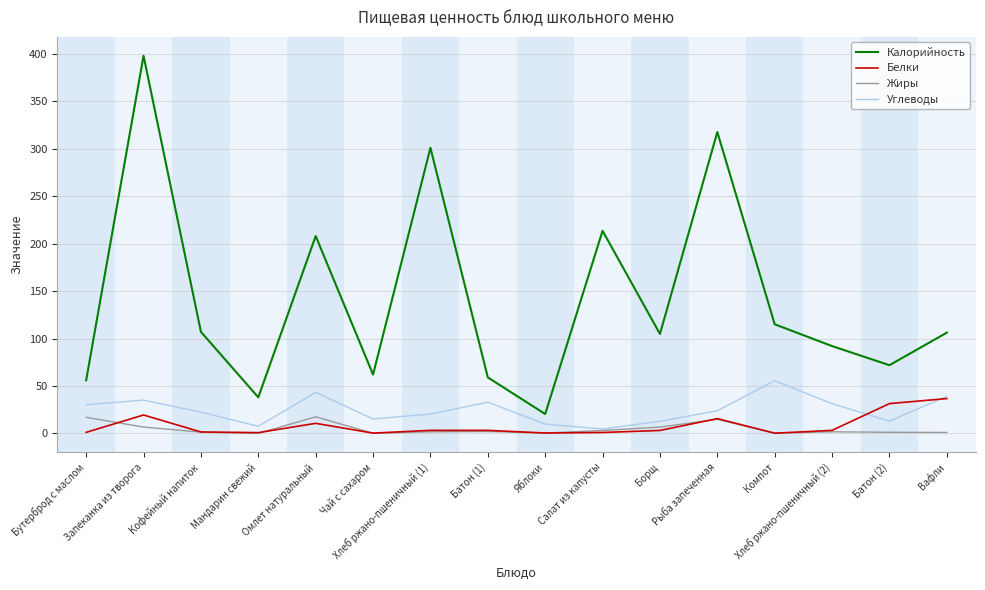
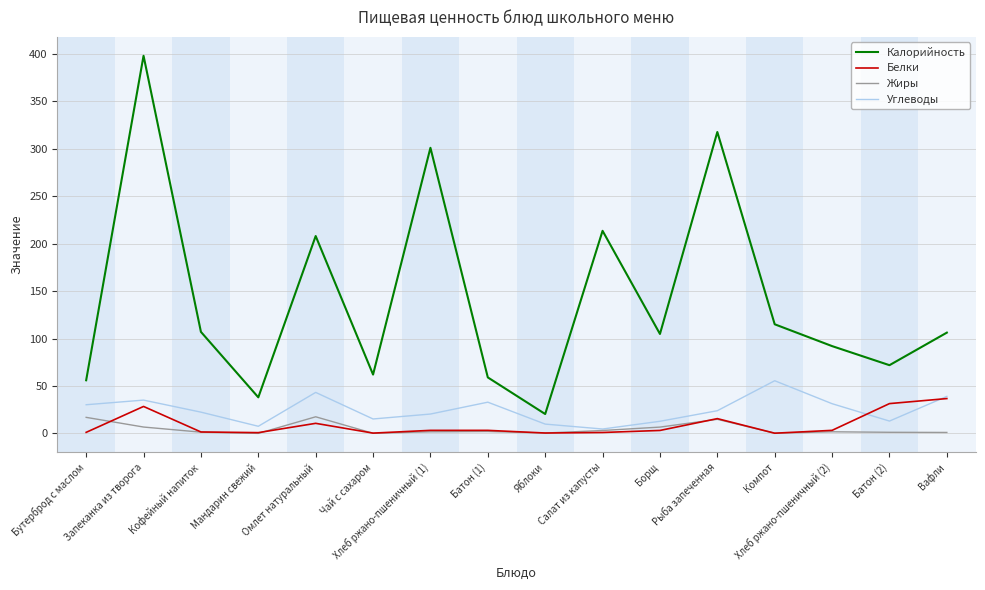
  {
    "Калорийность": {
      "Бутерброд с маслом": 60,
      "Запеканка из творога": 400,
      "Кофейный напиток": 110,
      "Мандарин свежий": 40,
      "Омлет натуральный": 210,
      "Чай с сахаром": 60,
      "Хлеб ржано-пшеничный (1)": 300,
      "Батон (1)": 60,
      "Яблоки": 20,
      "Салат из капусты": 210,
      "Борщ": 100,
      "Рыба запеченная": 320,
      "Компот": 120,
      "Хлеб ржано-пшеничный (2)": 90,
      "Батон (2)": 70,
      "Вафли": 110
    },
    "Белки": {
      "Бутерброд с маслом": 0,
-     "Запеканка из творога": 20,
+     "Запеканка из творога": 30,
      "Омлет натуральный": 10,
      "Борщ": 0,
      "Батон (2)": 30
    },
    "Жиры": {
      "Бутерброд с маслом": 20,
      "Запеканка из творога": 10,
      "Омлет натуральный": 20,
      "Борщ": 10,
      "Батон (2)": 0,
      "Вафли": 0
    },
    "Углеводы": {
      "Бутерброд с маслом": 30,
      "Запеканка из творога": 40,
      "Кофейный напиток": 20,
      "Мандарин свежий": 10,
      "Омлет натуральный": 40,
      "Чай с сахаром": 20,
      "Хлеб ржано-пшеничный (1)": 20,
      "Батон (1)": 30,
      "Яблоки": 10,
      "Борщ": 10,
      "Рыба запеченная": 20,
      "Компот": 60,
      "Хлеб ржано-пшеничный (2)": 30,
      "Батон (2)": 10
    }
  }
